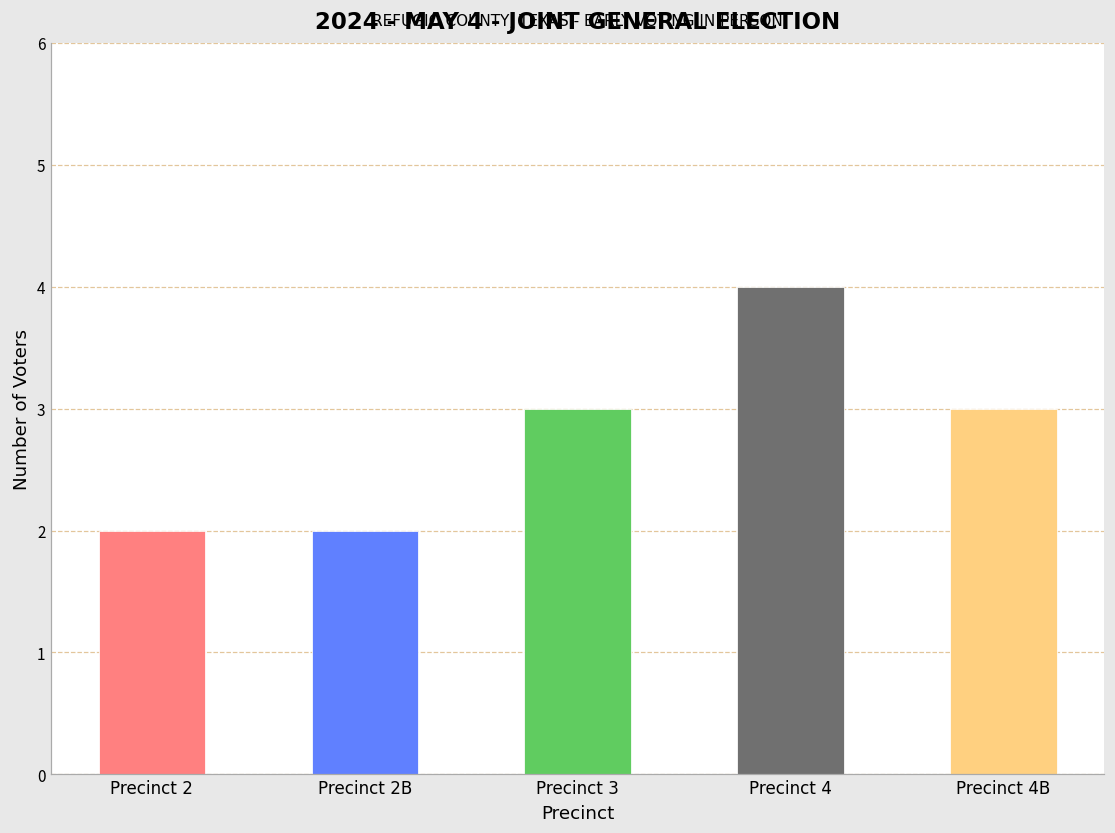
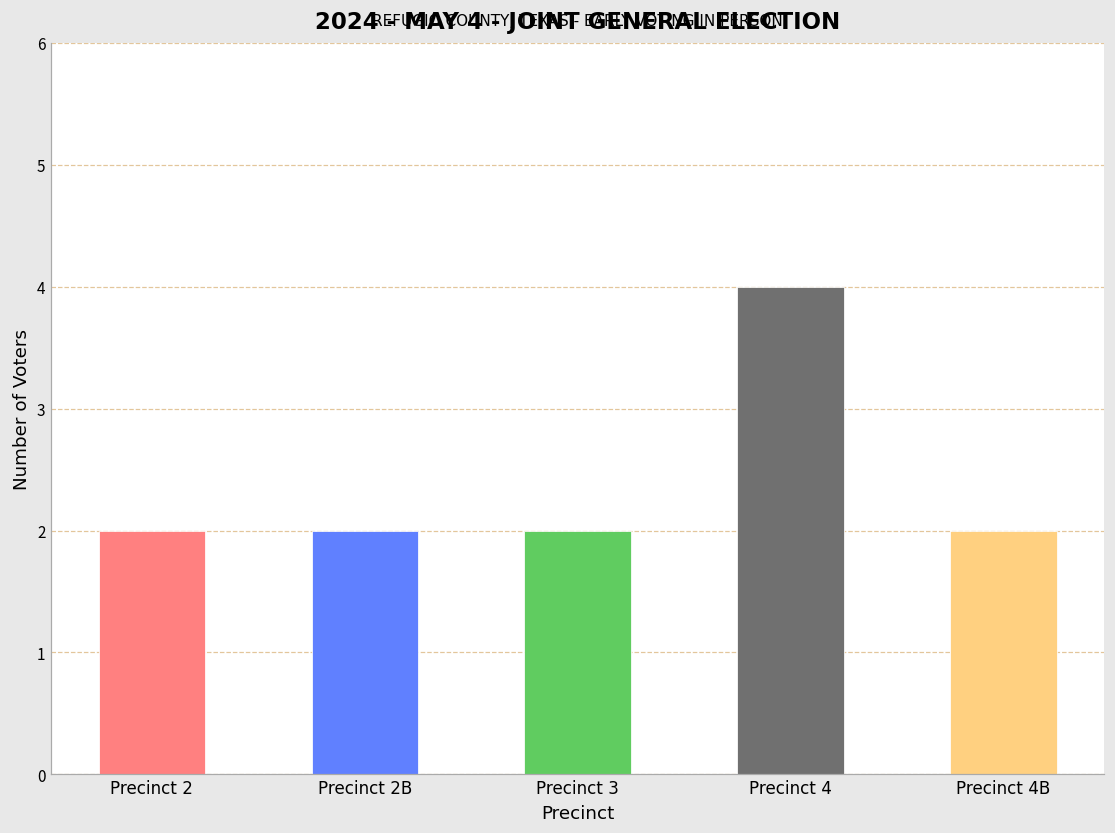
  {
    "Precinct 2": 2,
    "Precinct 2B": 2,
-   "Precinct 3": 3,
+   "Precinct 3": 2,
    "Precinct 4": 4,
-   "Precinct 4B": 3
+   "Precinct 4B": 2
  }
